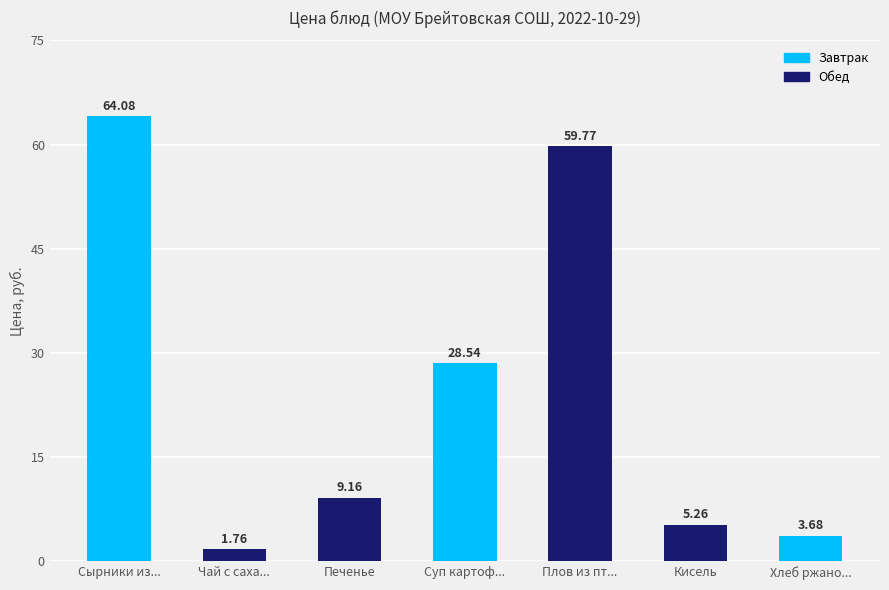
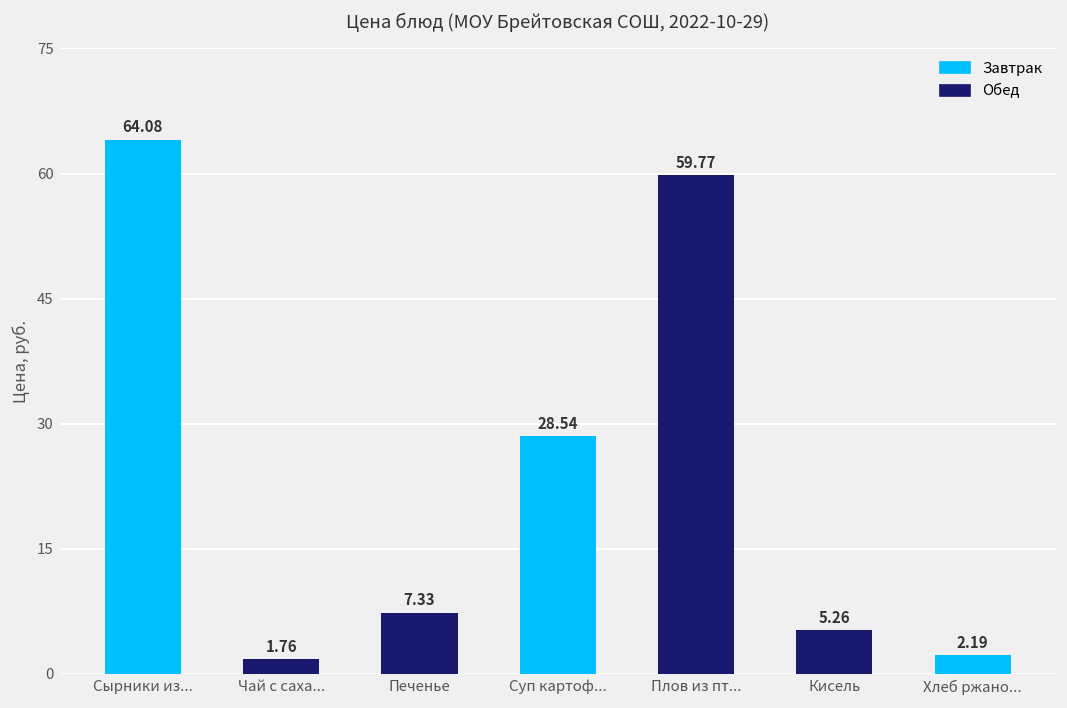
  {
    "Сырники из...": 64.08,
    "Чай с саха...": 1.76,
-   "Печенье": 9.16,
+   "Печенье": 7.33,
    "Суп картоф...": 28.54,
    "Плов из пт...": 59.77,
    "Кисель": 5.26,
-   "Хлеб ржано...": 3.68
+   "Хлеб ржано...": 2.19
  }
